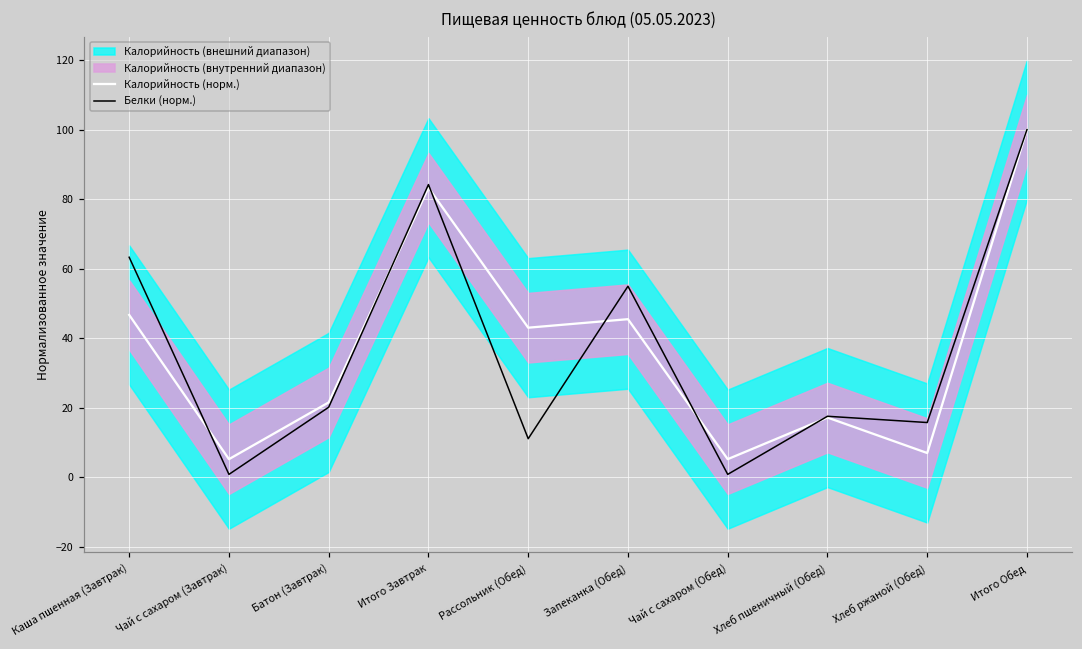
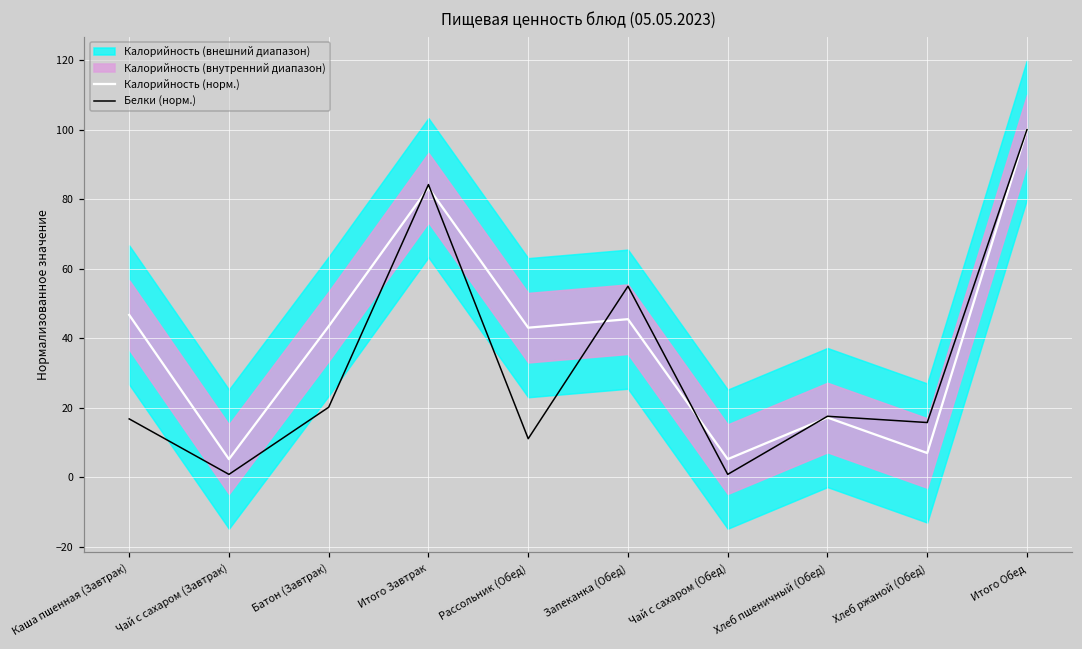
  {
    "Калорийность (норм.)": {
      "Каша пшенная (Завтрак)": 47,
      "Чай с сахаром (Завтрак)": 5,
-     "Батон (Завтрак)": 21,
+     "Батон (Завтрак)": 43,
      "Итого Завтрак": 83,
      "Рассольник (Обед)": 43,
      "Запеканка (Обед)": 45,
      "Чай с сахаром (Обед)": 5,
      "Хлеб ржаной (Обед)": 7
    },
    "Белки (норм.)": {
-     "Каша пшенная (Завтрак)": 63,
+     "Каша пшенная (Завтрак)": 17,
      "Чай с сахаром (Завтрак)": 1,
      "Батон (Завтрак)": 20,
      "Итого Завтрак": 84,
      "Рассольник (Обед)": 11,
      "Чай с сахаром (Обед)": 1,
      "Хлеб ржаной (Обед)": 16
    }
  }
